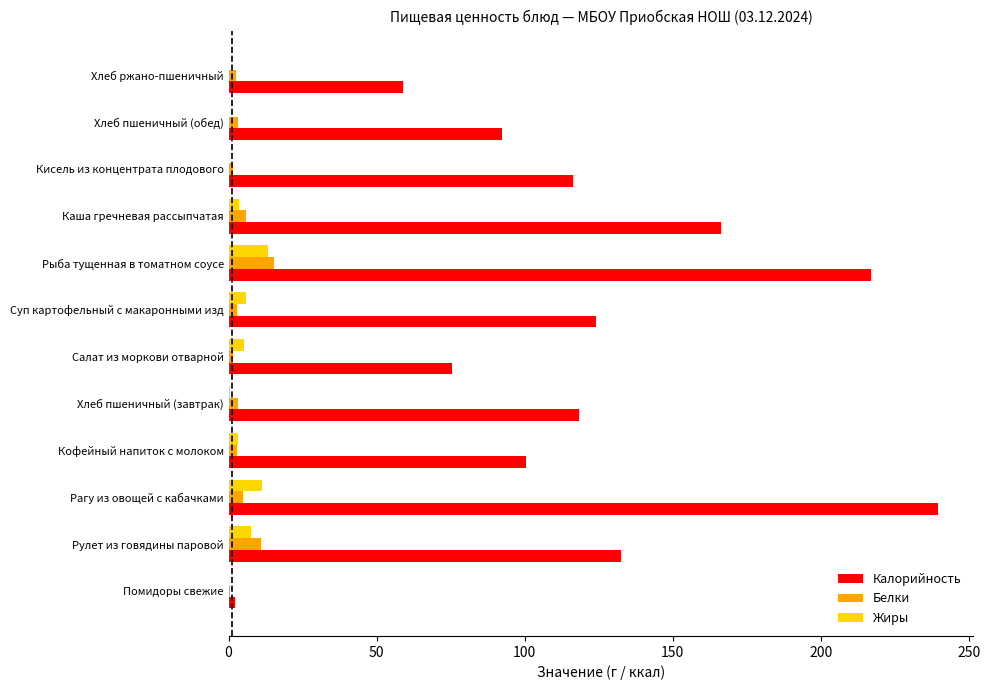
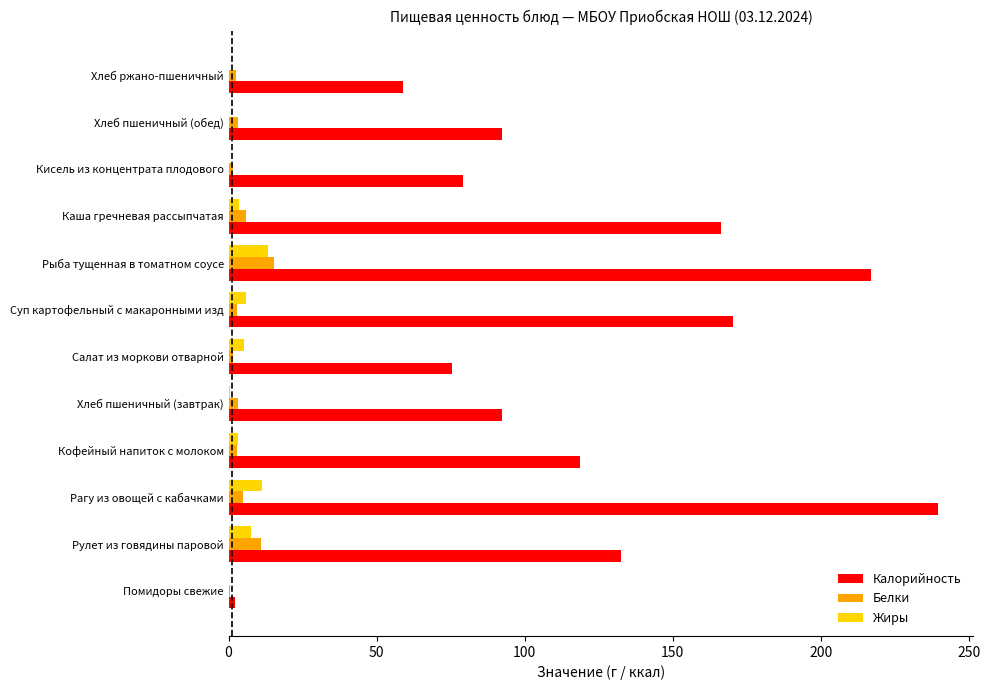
  {
    "Калорийность": {
      "Хлеб ржано-пшеничный": 59,
      "Хлеб пшеничный (обед)": 92,
-     "Кисель из концентрата плодового": 116,
+     "Кисель из концентрата плодового": 79,
      "Каша гречневая рассыпчатая": 166,
      "Рыба тущенная в томатном соусе": 217,
-     "Суп картофельный с макаронными изд": 124,
+     "Суп картофельный с макаронными изд": 170,
      "Салат из моркови отварной": 75,
-     "Хлеб пшеничный (завтрак)": 118,
-     "Кофейный напиток с молоком": 100,
+     "Хлеб пшеничный (завтрак)": 92,
+     "Кофейный напиток с молоком": 119,
      "Рагу из овощей с кабачками": 240,
      "Рулет из говядины паровой": 132,
      "Помидоры свежие": 2
    }
  }
